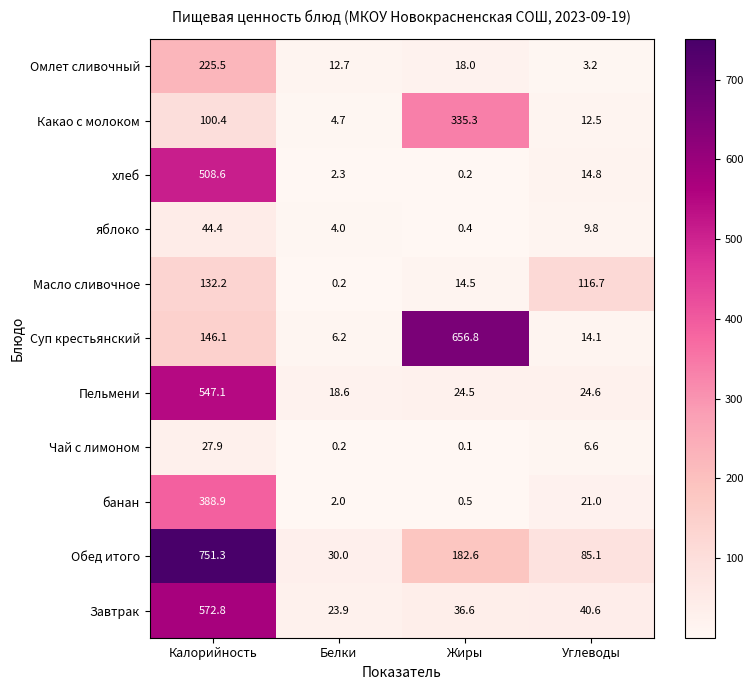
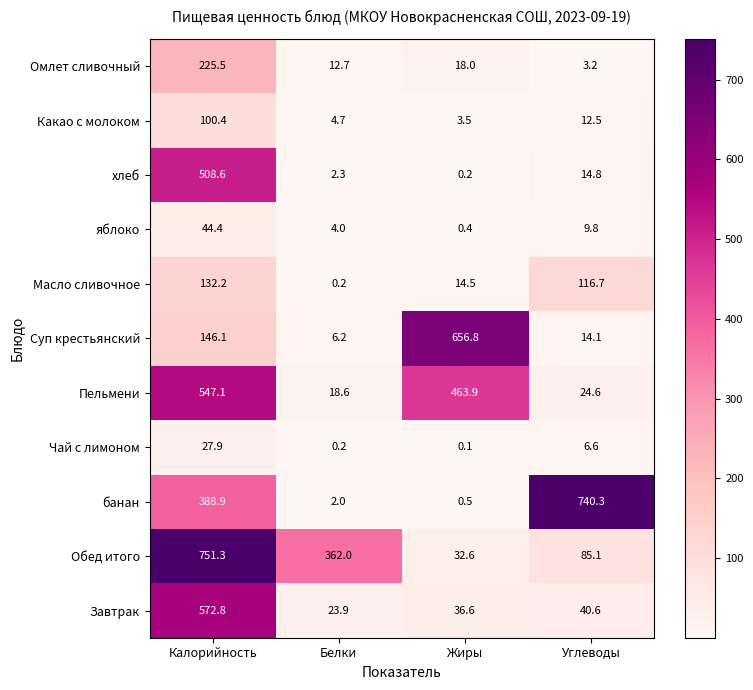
  {
    "Омлет сливочный": {
      "Калорийность": 225.5,
      "Белки": 12.7,
      "Жиры": 18.0,
      "Углеводы": 3.2
    },
    "Какао с молоком": {
      "Калорийность": 100.4,
      "Белки": 4.7,
-     "Жиры": 335.3,
+     "Жиры": 3.5,
      "Углеводы": 12.5
    },
    "хлеб": {
      "Калорийность": 508.6,
      "Белки": 2.3,
      "Жиры": 0.2,
      "Углеводы": 14.8
    },
    "яблоко": {
      "Калорийность": 44.4,
      "Белки": 4.0,
      "Жиры": 0.4,
      "Углеводы": 9.8
    },
    "Масло сливочное": {
      "Калорийность": 132.2,
      "Белки": 0.2,
      "Жиры": 14.5,
      "Углеводы": 116.7
    },
    "Суп крестьянский": {
      "Калорийность": 146.1,
      "Белки": 6.2,
      "Жиры": 656.8,
      "Углеводы": 14.1
    },
    "Пельмени": {
      "Калорийность": 547.1,
      "Белки": 18.6,
-     "Жиры": 24.5,
+     "Жиры": 463.9,
      "Углеводы": 24.6
    },
    "Чай с лимоном": {
      "Калорийность": 27.9,
      "Белки": 0.2,
      "Жиры": 0.1,
      "Углеводы": 6.6
    },
    "банан": {
      "Калорийность": 388.9,
      "Белки": 2.0,
      "Жиры": 0.5,
-     "Углеводы": 21.0
+     "Углеводы": 740.3
    },
    "Обед итого": {
      "Калорийность": 751.3,
-     "Белки": 30.0,
-     "Жиры": 182.6,
+     "Белки": 362.0,
+     "Жиры": 32.6,
      "Углеводы": 85.1
    },
    "Завтрак": {
      "Калорийность": 572.8,
      "Белки": 23.9,
      "Жиры": 36.6,
      "Углеводы": 40.6
    }
  }
